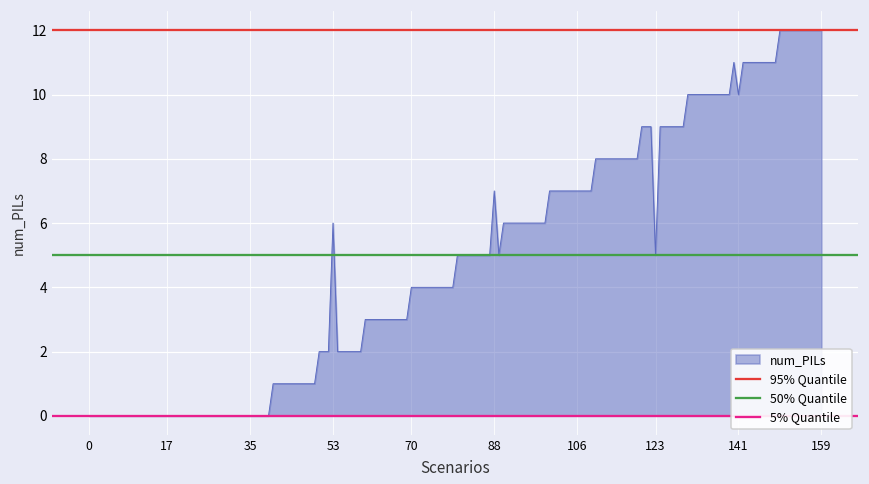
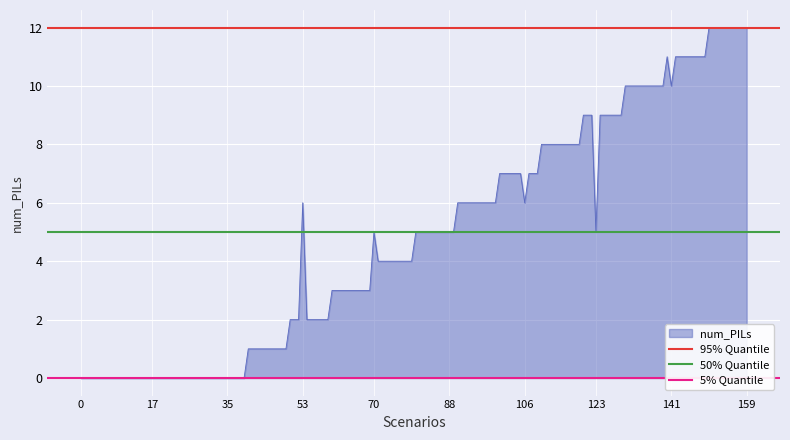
  {
    "0": 0,
    "17": 0,
    "35": 0,
    "53": 6,
-   "70": 4,
-   "88": 7,
-   "106": 7,
+   "70": 5,
+   "88": 5,
+   "106": 6,
    "123": 5,
    "141": 10,
    "159": 12
  }
